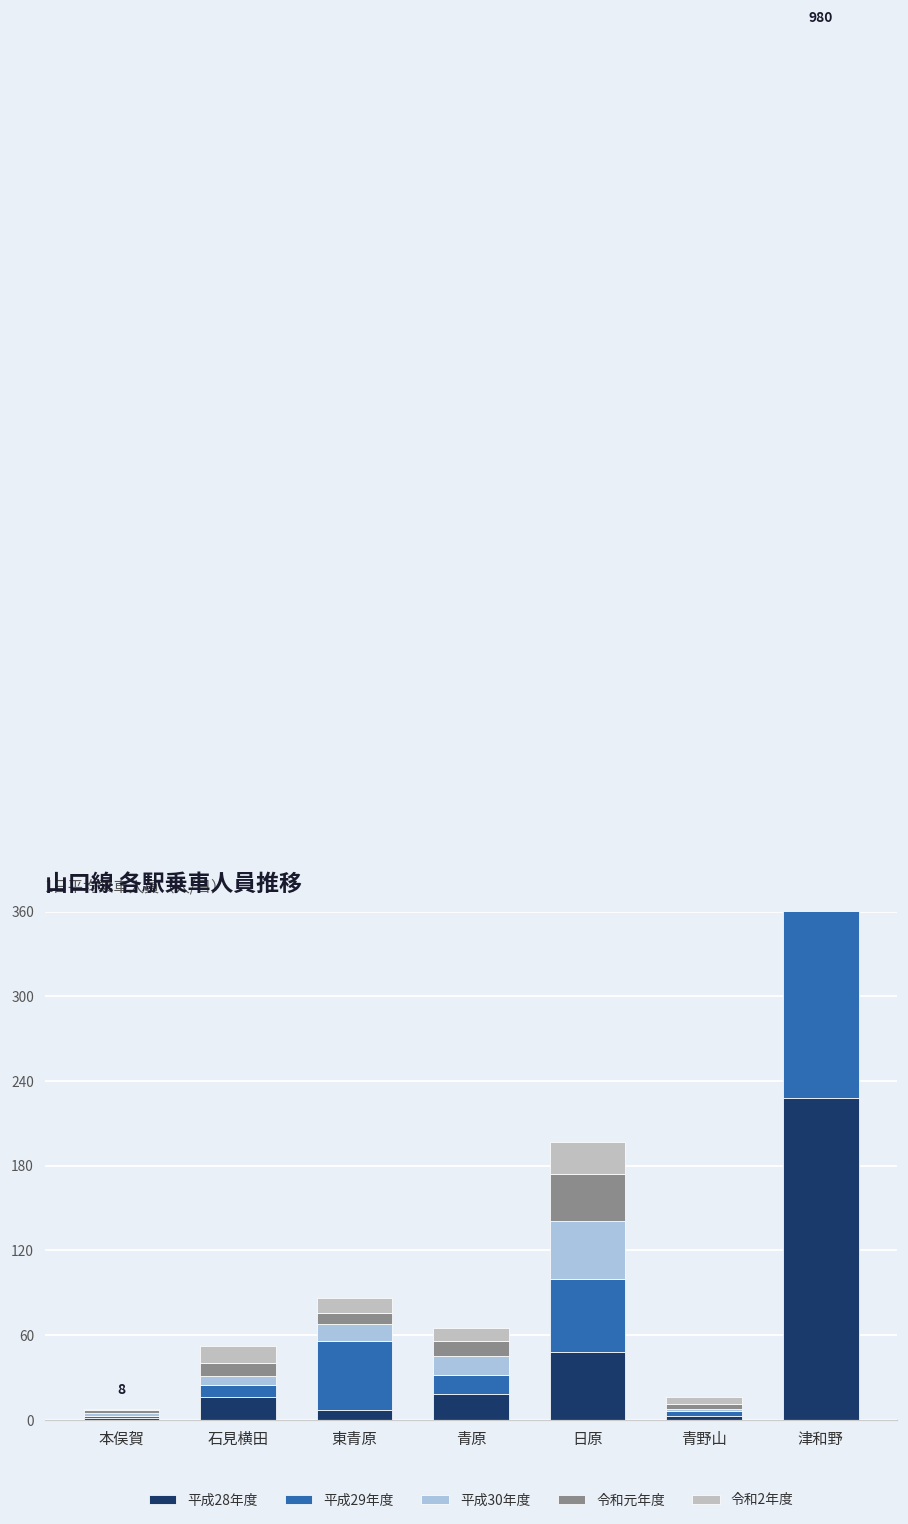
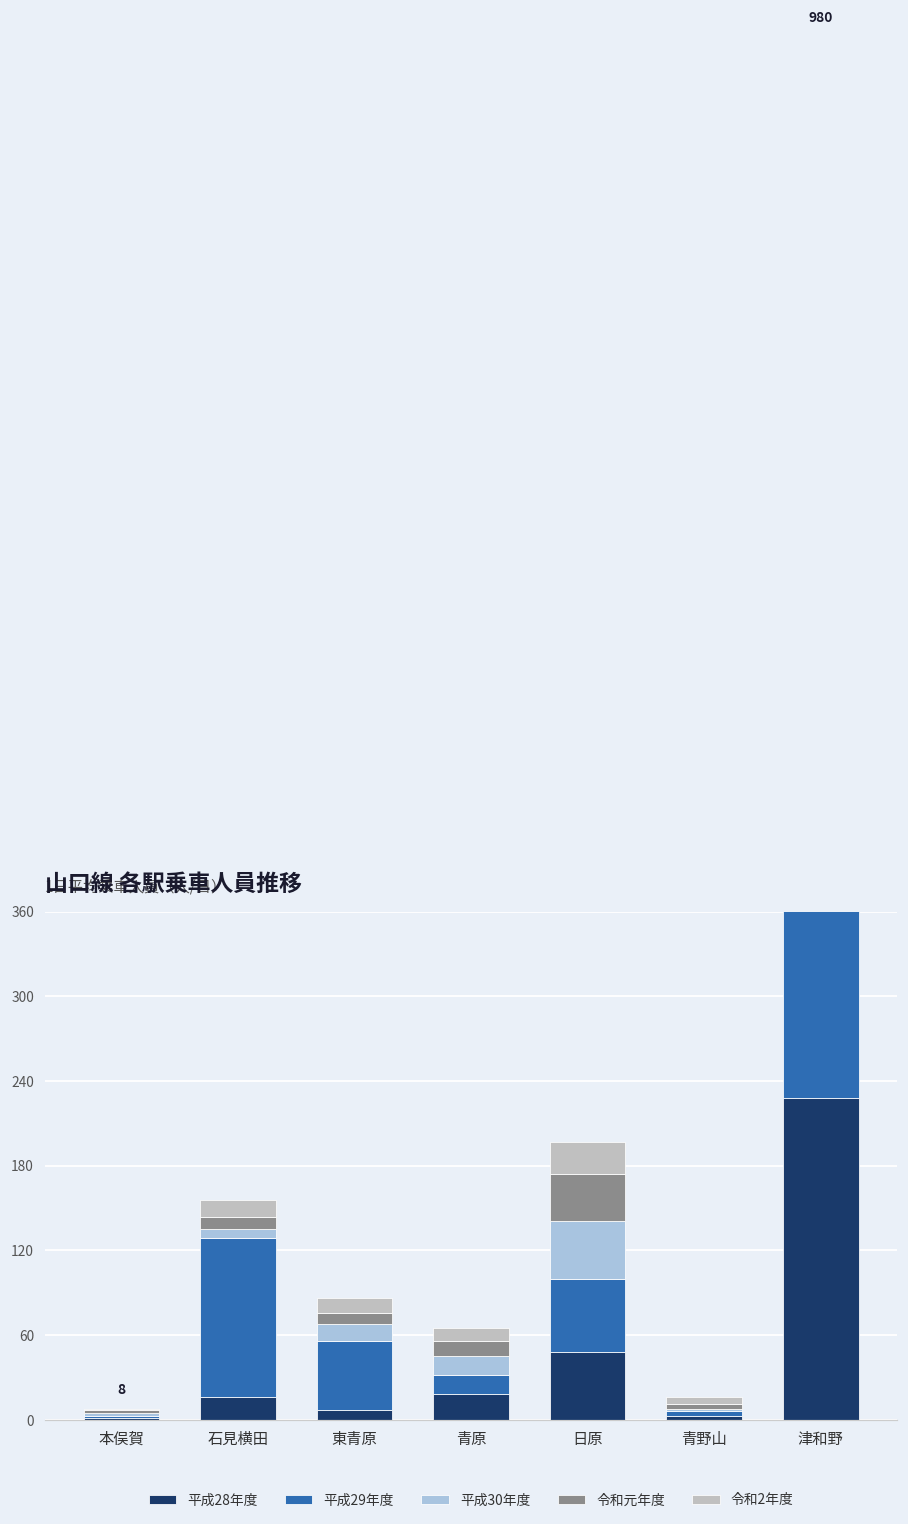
  {
    "平成28年度": {
      "石見横田": 16,
      "東青原": 7,
      "青原": 18,
      "日原": 48,
      "青野山": 3,
      "津和野": 228
    },
    "平成29年度": {
      "本俣賀": 2,
-     "石見横田": 9,
+     "石見横田": 113,
      "東青原": 49,
      "青原": 14,
      "日原": 52,
      "青野山": 3
    },
    "令和元年度": {
      "本俣賀": 2,
      "石見横田": 9,
      "東青原": 8,
      "青原": 11,
      "日原": 33,
      "青野山": 3
    }
  }
